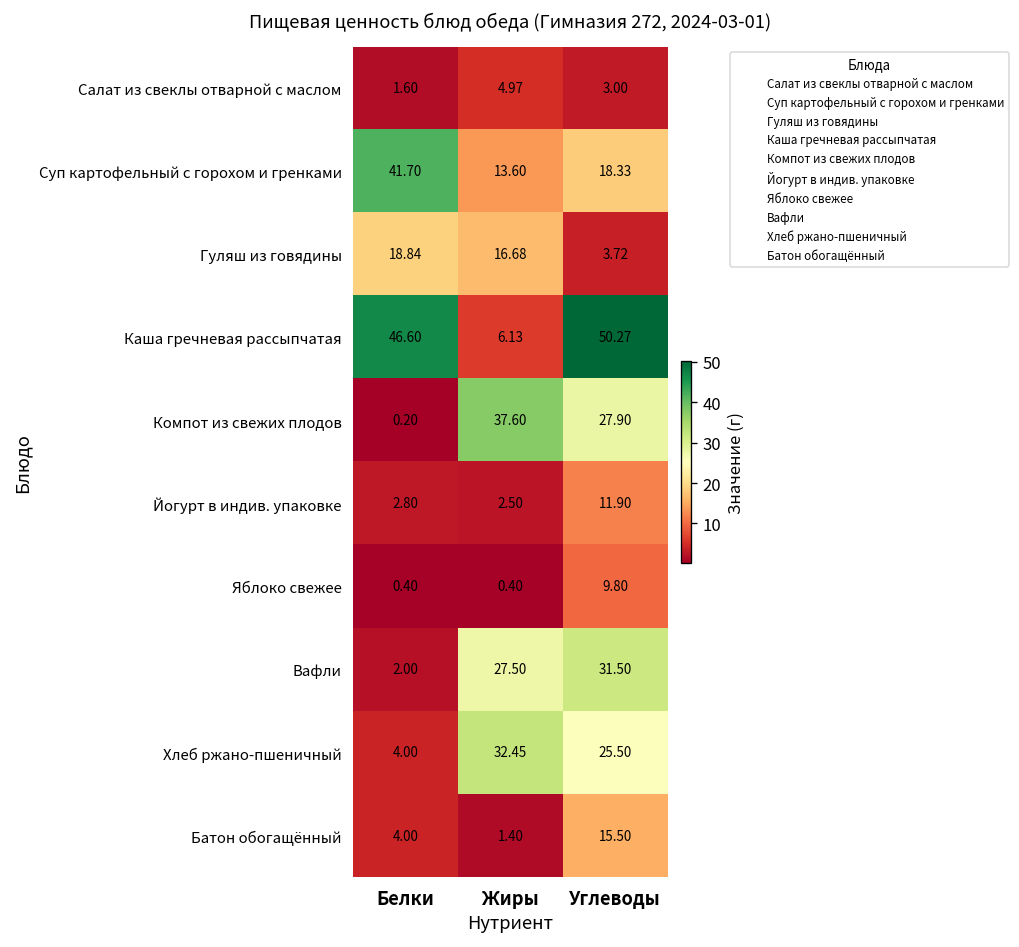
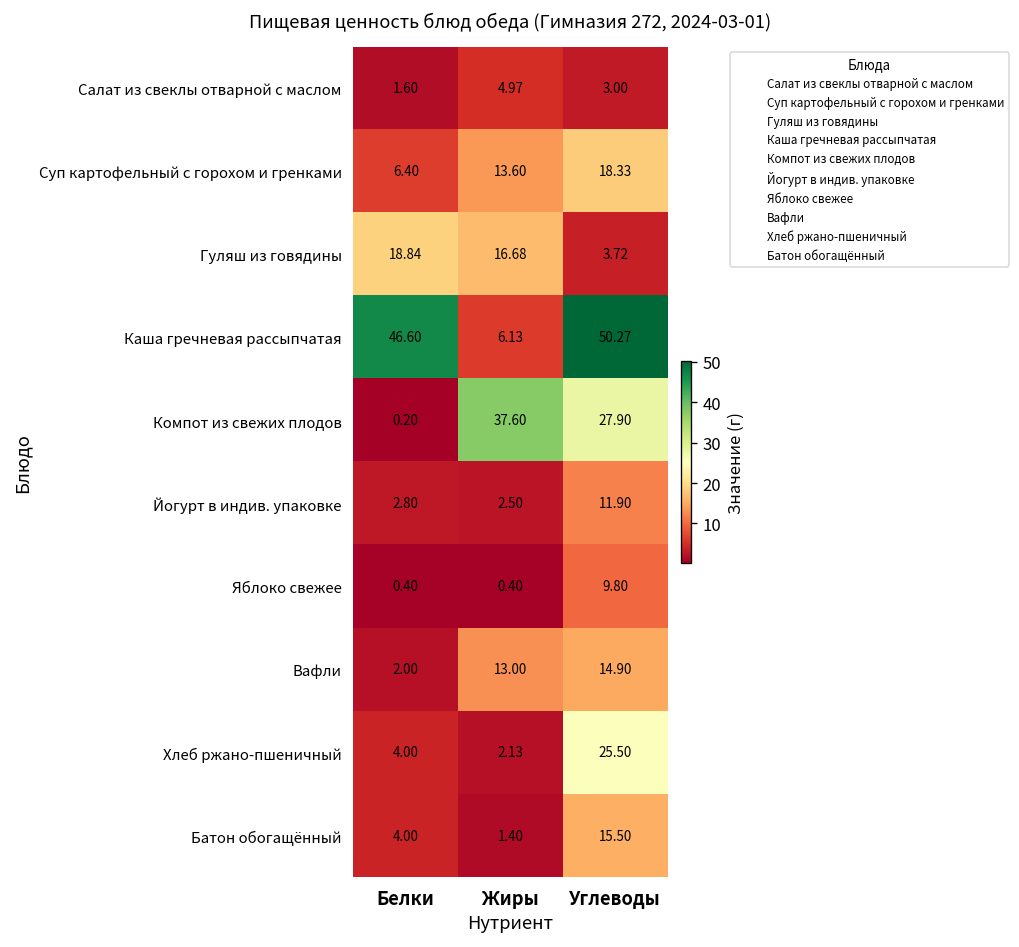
  {
    "Салат из свеклы отварной с маслом": {
      "Белки": 1.60,
      "Жиры": 4.97,
      "Углеводы": 3.00
    },
    "Суп картофельный с горохом и гренками": {
-     "Белки": 41.70,
+     "Белки": 6.40,
      "Жиры": 13.60,
      "Углеводы": 18.33
    },
    "Гуляш из говядины": {
      "Белки": 18.84,
      "Жиры": 16.68,
      "Углеводы": 3.72
    },
    "Каша гречневая рассыпчатая": {
      "Белки": 46.60,
      "Жиры": 6.13,
      "Углеводы": 50.27
    },
    "Компот из свежих плодов": {
      "Белки": 0.20,
      "Жиры": 37.60,
      "Углеводы": 27.90
    },
    "Йогурт в индив. упаковке": {
      "Белки": 2.80,
      "Жиры": 2.50,
      "Углеводы": 11.90
    },
    "Яблоко свежее": {
      "Белки": 0.40,
      "Жиры": 0.40,
      "Углеводы": 9.80
    },
    "Вафли": {
      "Белки": 2.00,
-     "Жиры": 27.50,
-     "Углеводы": 31.50
+     "Жиры": 13.00,
+     "Углеводы": 14.90
    },
    "Хлеб ржано-пшеничный": {
      "Белки": 4.00,
-     "Жиры": 32.45,
+     "Жиры": 2.13,
      "Углеводы": 25.50
    },
    "Батон обогащённый": {
      "Белки": 4.00,
      "Жиры": 1.40,
      "Углеводы": 15.50
    }
  }
